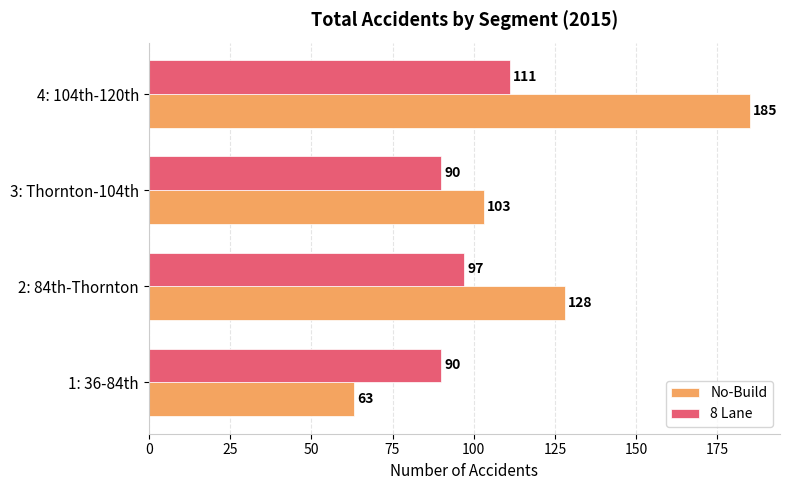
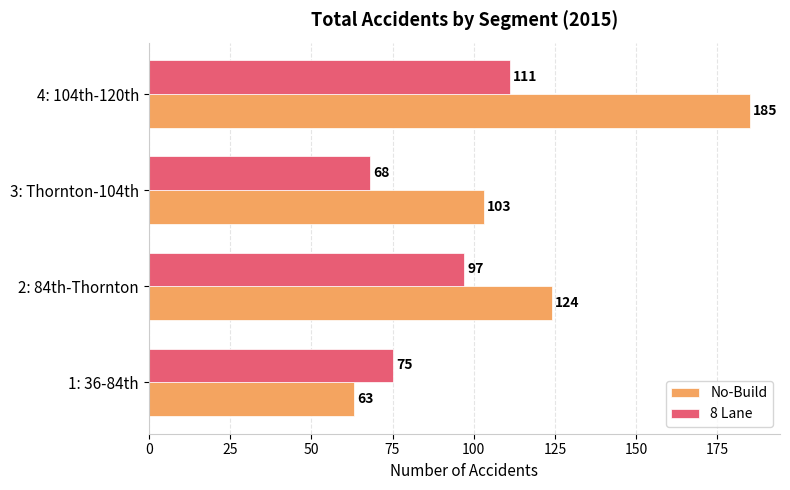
  {
    "No-Build": {
      "4: 104th-120th": 185,
      "3: Thornton-104th": 103,
-     "2: 84th-Thornton": 128,
+     "2: 84th-Thornton": 124,
      "1: 36-84th": 63
    },
    "8 Lane": {
      "4: 104th-120th": 111,
-     "3: Thornton-104th": 90,
+     "3: Thornton-104th": 68,
      "2: 84th-Thornton": 97,
-     "1: 36-84th": 90
+     "1: 36-84th": 75
    }
  }
